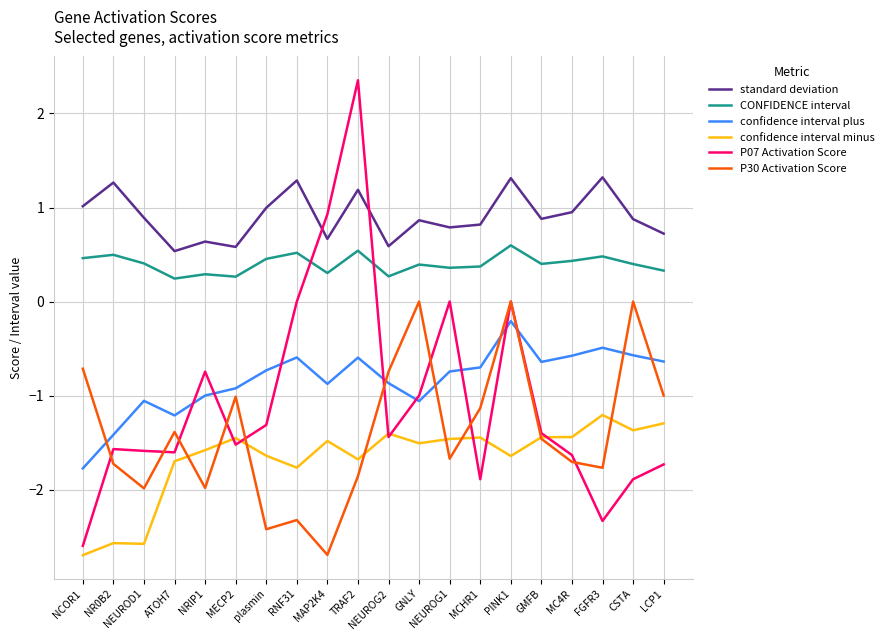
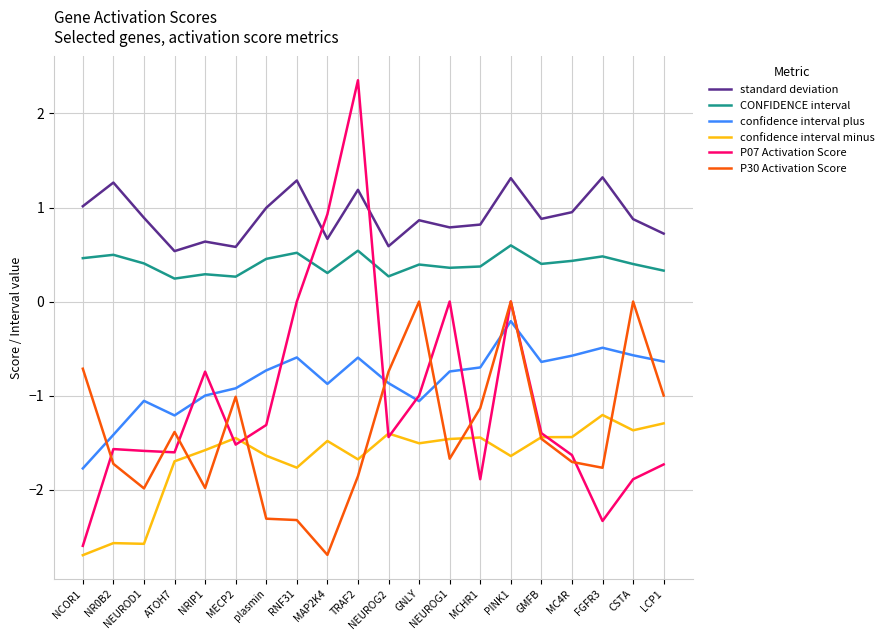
  {
    "standard deviation": {
      "NCOR1": 1.0,
      "NR0B2": 1.3,
      "NEUROD1": 0.9,
      "ATOH7": 0.5,
      "NRIP1": 0.6,
      "MECP2": 0.6,
      "plasmin": 1.0,
      "RNF31": 1.3,
      "MAP2K4": 0.7,
      "TRAF2": 1.2,
      "NEUROG2": 0.6,
      "GNLY": 0.9,
      "NEUROG1": 0.8,
      "MCHR1": 0.8,
      "PINK1": 1.3,
      "GMFB": 0.9,
      "MC4R": 1.0,
      "FGFR3": 1.3,
      "CSTA": 0.9,
      "LCP1": 0.7
    },
    "CONFIDENCE interval": {
      "NCOR1": 0.5,
      "NR0B2": 0.5,
      "NEUROD1": 0.4,
      "ATOH7": 0.2,
      "NRIP1": 0.3,
      "MECP2": 0.3,
      "plasmin": 0.5,
      "RNF31": 0.5,
      "MAP2K4": 0.3,
      "TRAF2": 0.5,
      "NEUROG2": 0.3,
      "GNLY": 0.4,
      "NEUROG1": 0.4,
      "MCHR1": 0.4,
      "PINK1": 0.6,
      "GMFB": 0.4,
      "MC4R": 0.4,
      "FGFR3": 0.5,
      "CSTA": 0.4,
      "LCP1": 0.3
    },
    "confidence interval plus": {
      "NCOR1": -1.8,
      "NR0B2": -1.4,
      "NEUROD1": -1.1,
      "ATOH7": -1.2,
      "NRIP1": -1.0,
      "MECP2": -0.9,
      "plasmin": -0.7,
      "RNF31": -0.6,
      "MAP2K4": -0.9,
      "TRAF2": -0.6,
      "NEUROG2": -0.9,
      "GNLY": -1.1,
      "NEUROG1": -0.7,
      "MCHR1": -0.7,
      "PINK1": -0.2,
      "GMFB": -0.6,
      "MC4R": -0.6,
      "FGFR3": -0.5,
      "CSTA": -0.6,
      "LCP1": -0.6
    },
    "confidence interval minus": {
      "NCOR1": -2.7,
      "NR0B2": -2.6,
      "NEUROD1": -2.6,
      "ATOH7": -1.7,
      "NRIP1": -1.6,
      "MECP2": -1.5,
      "plasmin": -1.6,
      "RNF31": -1.8,
      "MAP2K4": -1.5,
      "TRAF2": -1.7,
      "NEUROG2": -1.4,
      "GNLY": -1.5,
      "NEUROG1": -1.5,
      "MCHR1": -1.4,
      "PINK1": -1.6,
      "MC4R": -1.4,
      "FGFR3": -1.2,
      "CSTA": -1.4,
      "LCP1": -1.3
    },
    "P07 Activation Score": {
      "NCOR1": -2.6,
      "NR0B2": -1.6,
      "NEUROD1": -1.6,
      "ATOH7": -1.6,
      "NRIP1": -0.7,
      "MECP2": -1.5,
      "plasmin": -1.3,
      "RNF31": 0.0,
      "MAP2K4": 0.9,
      "TRAF2": 2.4,
      "NEUROG2": -1.4,
      "GNLY": -1.0,
      "NEUROG1": 0.0,
      "MCHR1": -1.9,
      "GMFB": -1.4,
      "MC4R": -1.6,
      "FGFR3": -2.3,
      "CSTA": -1.9,
      "LCP1": -1.7
    },
    "P30 Activation Score": {
      "NCOR1": -0.7,
      "NR0B2": -1.7,
      "NEUROD1": -2.0,
      "ATOH7": -1.4,
      "NRIP1": -2.0,
      "MECP2": -1.0,
-     "plasmin": -2.4,
+     "plasmin": -2.3,
      "RNF31": -2.3,
      "MAP2K4": -2.7,
      "TRAF2": -1.9,
      "NEUROG2": -0.7,
      "GNLY": 0.0,
      "NEUROG1": -1.7,
      "MCHR1": -1.1,
      "MC4R": -1.7,
      "FGFR3": -1.8,
      "CSTA": 0.0,
      "LCP1": -1.0
    }
  }
